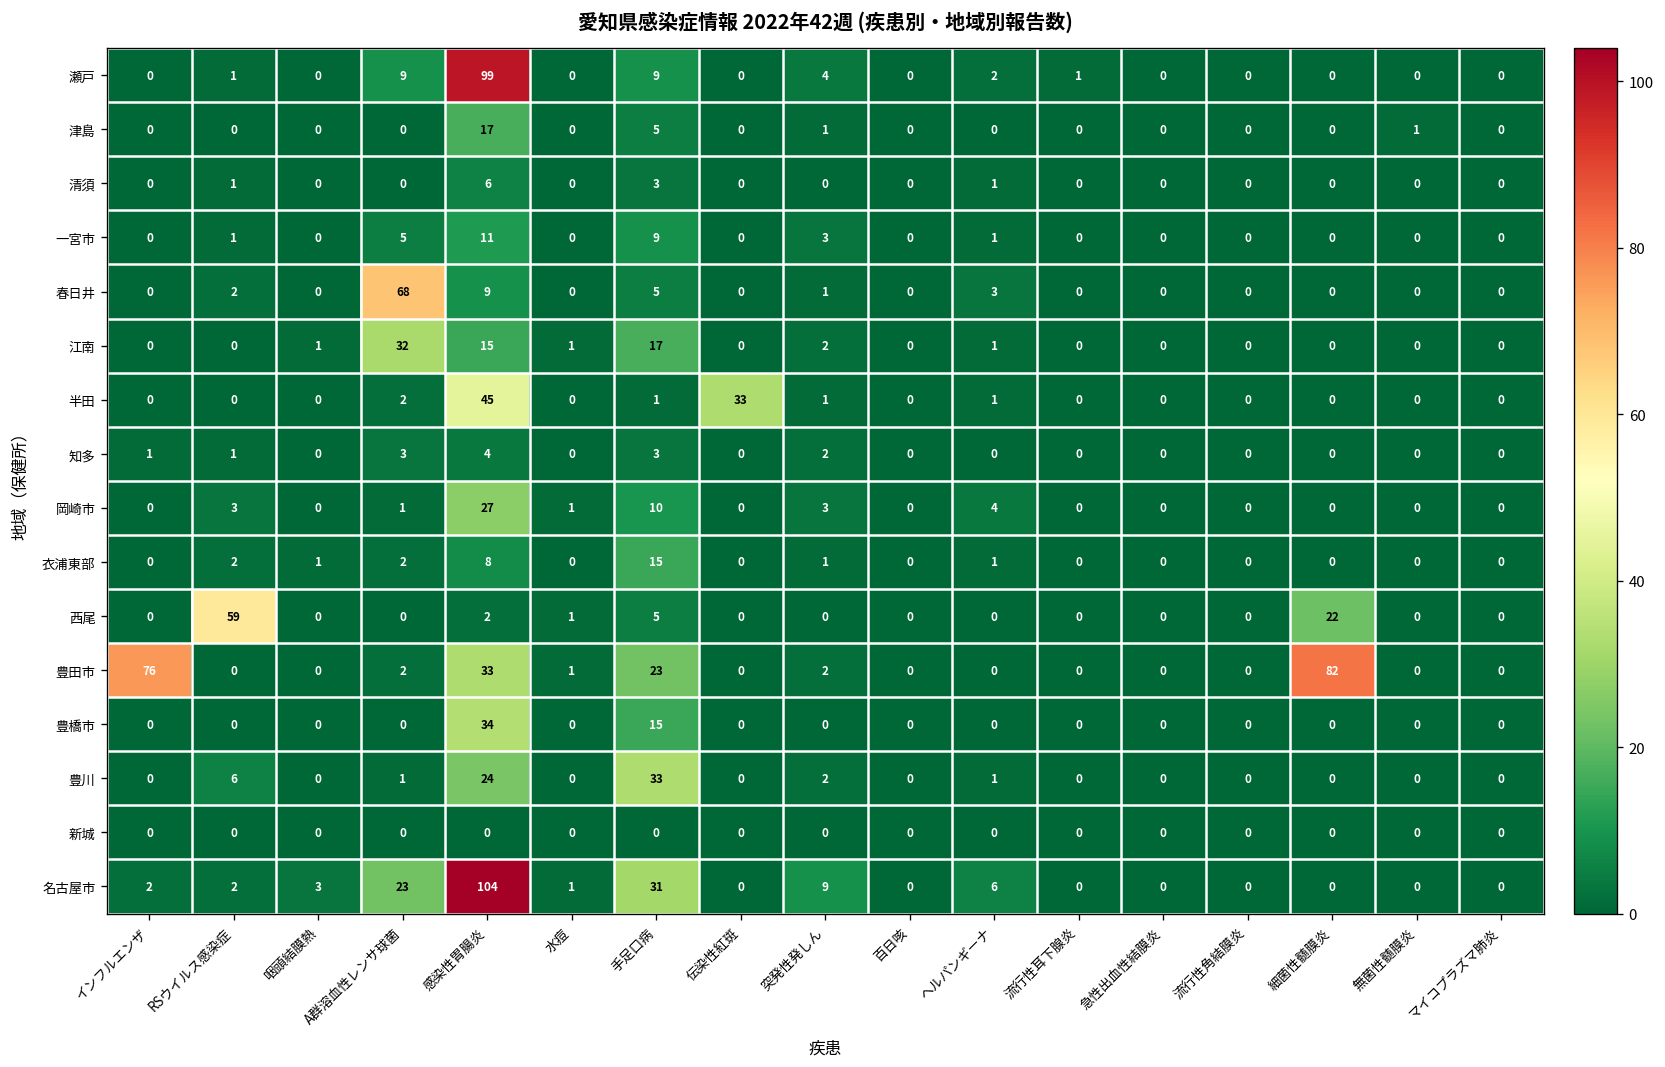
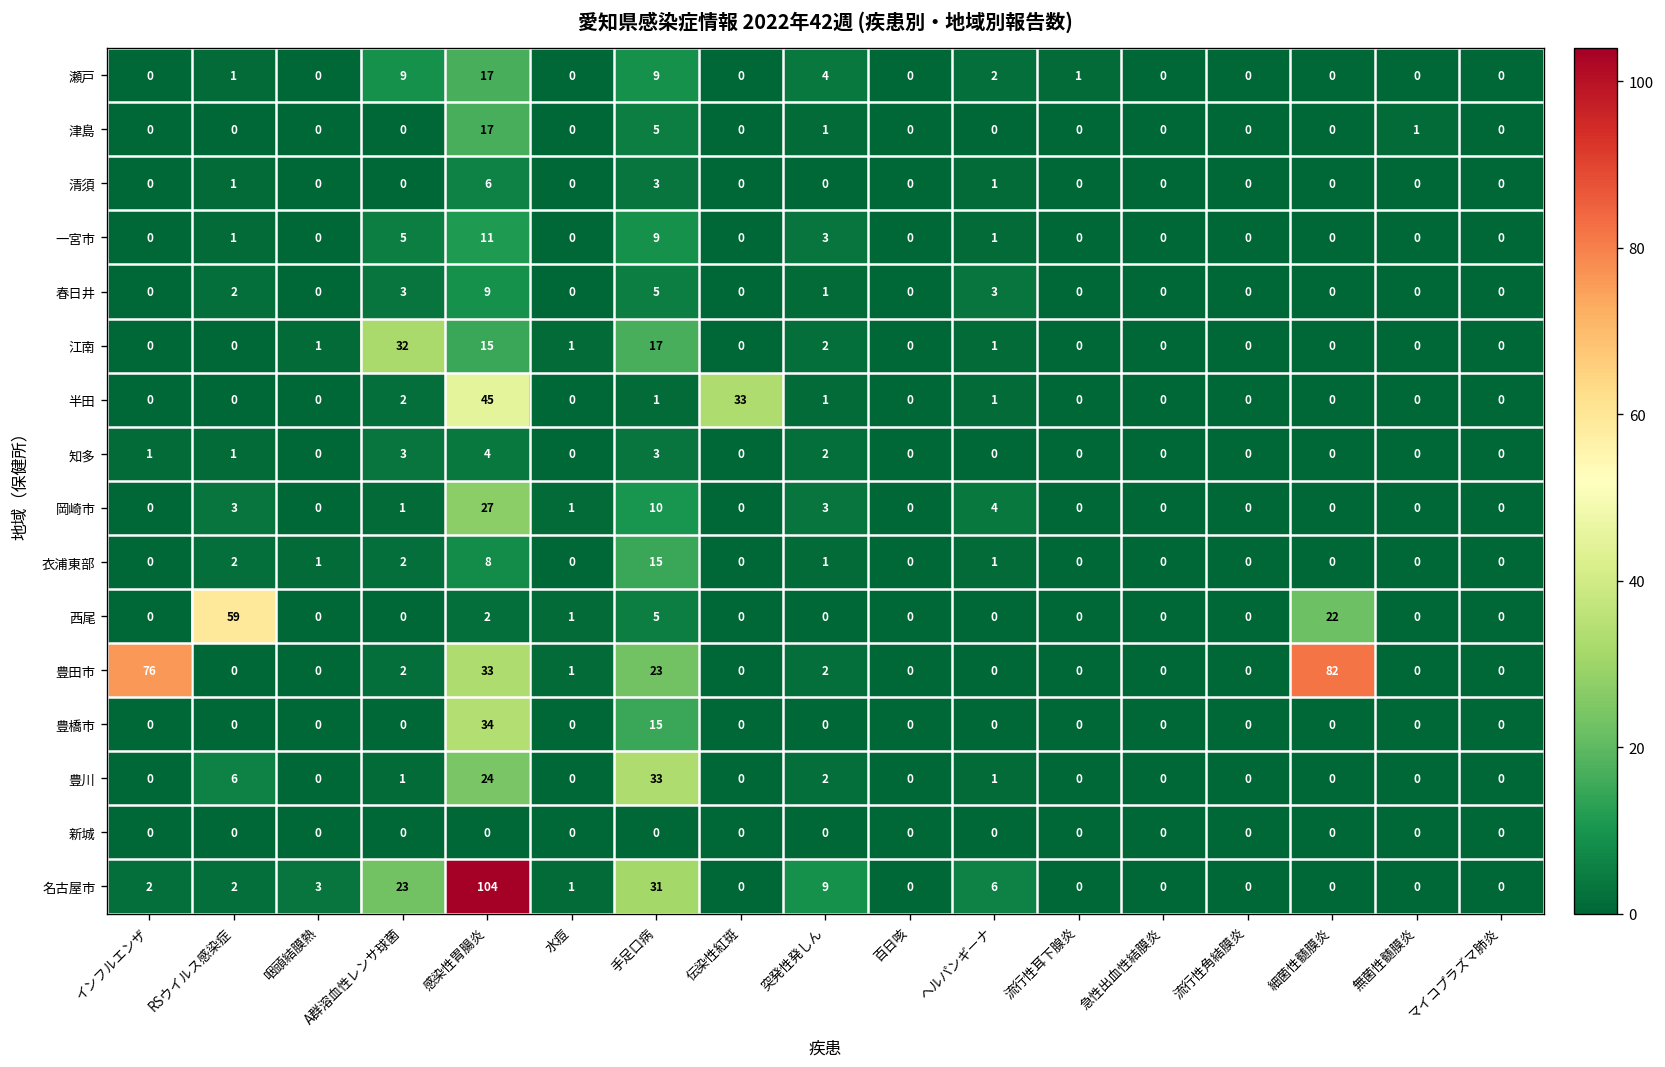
  {
    "瀬戸": {
      "インフルエンザ": 0,
      "RSウイルス感染症": 1,
      "咽頭結膜熱": 0,
      "A群溶血性レンサ球菌": 9,
-     "感染性胃腸炎": 99,
+     "感染性胃腸炎": 17,
      "水痘": 0,
      "手足口病": 9,
      "伝染性紅斑": 0,
      "突発性発しん": 4,
      "百日咳": 0,
      "ヘルパンギーナ": 2,
      "流行性耳下腺炎": 1,
      "急性出血性結膜炎": 0,
      "流行性角結膜炎": 0,
      "細菌性髄膜炎": 0,
      "無菌性髄膜炎": 0,
      "マイコプラズマ肺炎": 0
    },
    "春日井": {
      "インフルエンザ": 0,
      "RSウイルス感染症": 2,
      "咽頭結膜熱": 0,
-     "A群溶血性レンサ球菌": 68,
+     "A群溶血性レンサ球菌": 3,
      "感染性胃腸炎": 9,
      "水痘": 0,
      "手足口病": 5,
      "伝染性紅斑": 0,
      "突発性発しん": 1,
      "百日咳": 0,
      "ヘルパンギーナ": 3,
      "流行性耳下腺炎": 0,
      "急性出血性結膜炎": 0,
      "流行性角結膜炎": 0,
      "細菌性髄膜炎": 0,
      "無菌性髄膜炎": 0,
      "マイコプラズマ肺炎": 0
    }
  }
